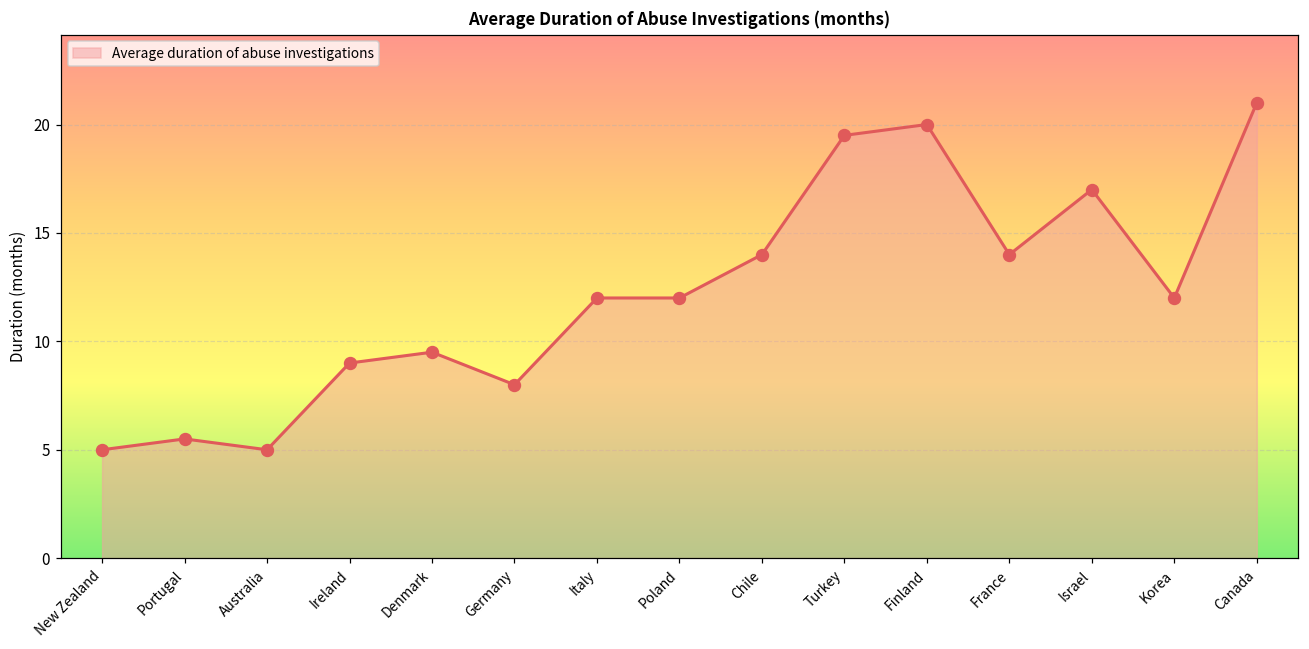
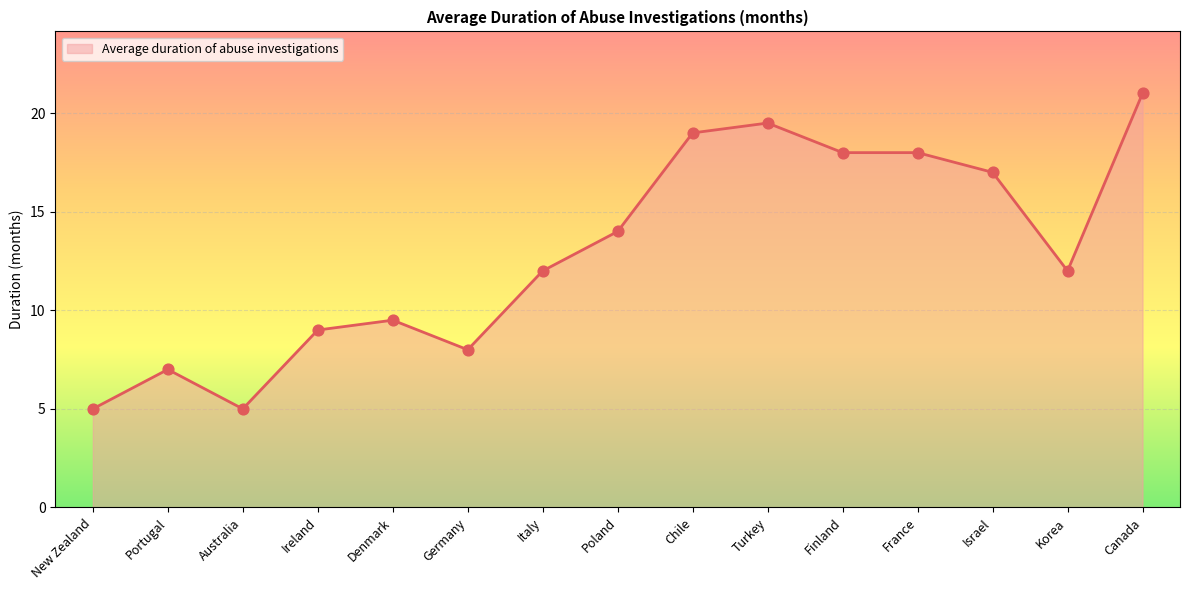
  {
    "New Zealand": 5.0,
-   "Portugal": 5.5,
+   "Portugal": 7.0,
    "Australia": 5.0,
    "Ireland": 9.0,
    "Denmark": 9.5,
    "Germany": 8.0,
    "Italy": 12.0,
-   "Poland": 12,
-   "Chile": 14,
+   "Poland": 14,
+   "Chile": 19,
    "Turkey": 19.5,
-   "Finland": 20,
-   "France": 14,
+   "Finland": 18,
+   "France": 18,
    "Israel": 17.0,
    "Korea": 12.0,
    "Canada": 21.0
  }
